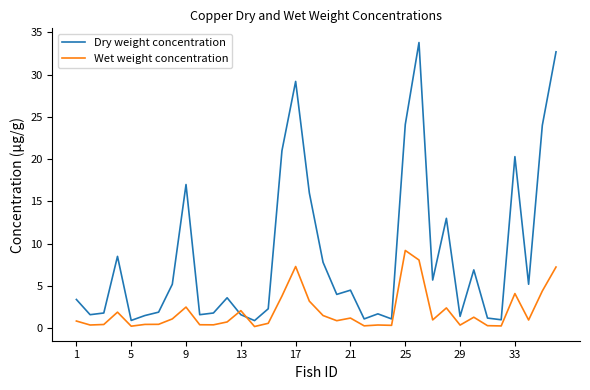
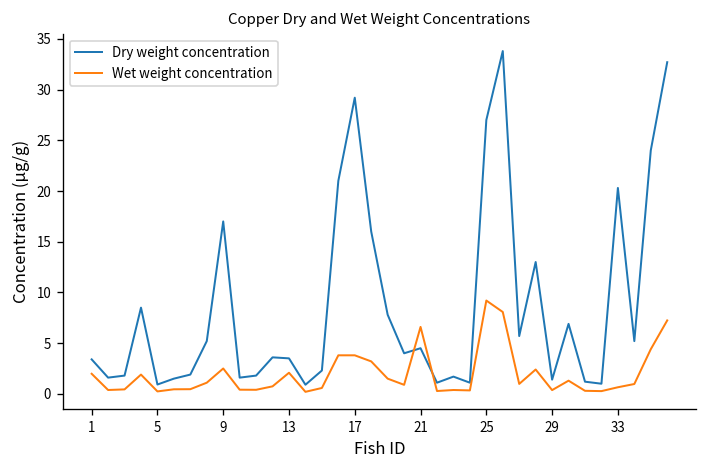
  {
    "Dry weight concentration": {
      "1": 3,
      "5": 1,
      "9": 17,
-     "13": 2,
+     "13": 4,
      "17": 29,
      "21": 5,
-     "25": 24,
+     "25": 27,
      "29": 1,
      "33": 20
    },
    "Wet weight concentration": {
-     "1": 1,
+     "1": 2,
      "5": 0,
      "9": 3,
      "13": 2,
-     "17": 7,
-     "21": 1,
+     "17": 4,
+     "21": 7,
      "25": 9,
      "29": 0,
-     "33": 4
+     "33": 1
    }
  }
